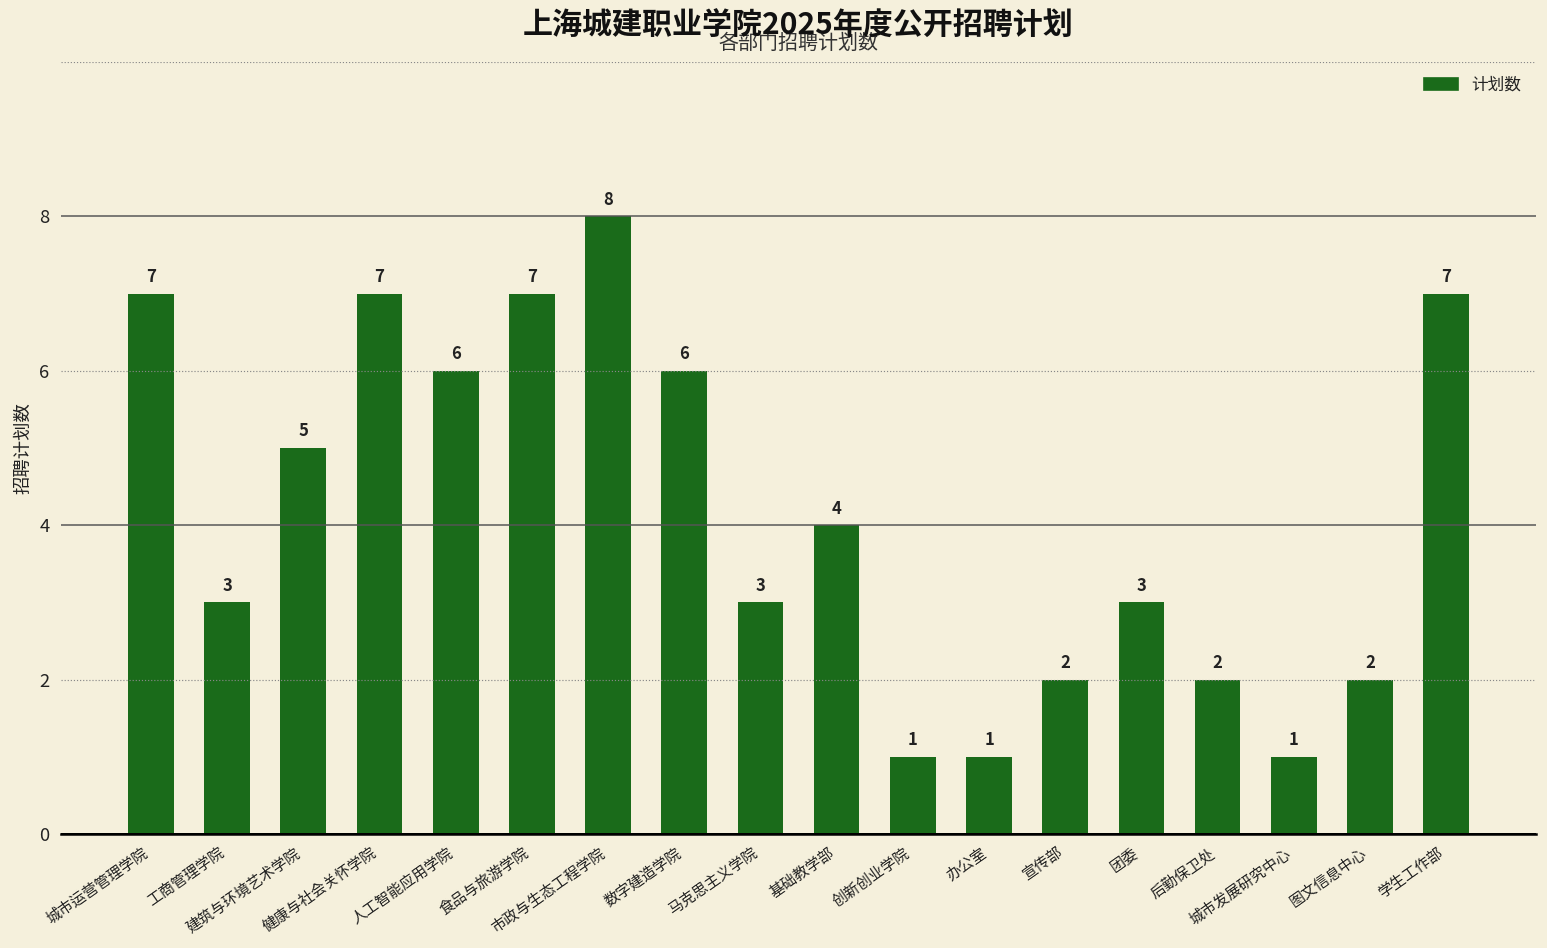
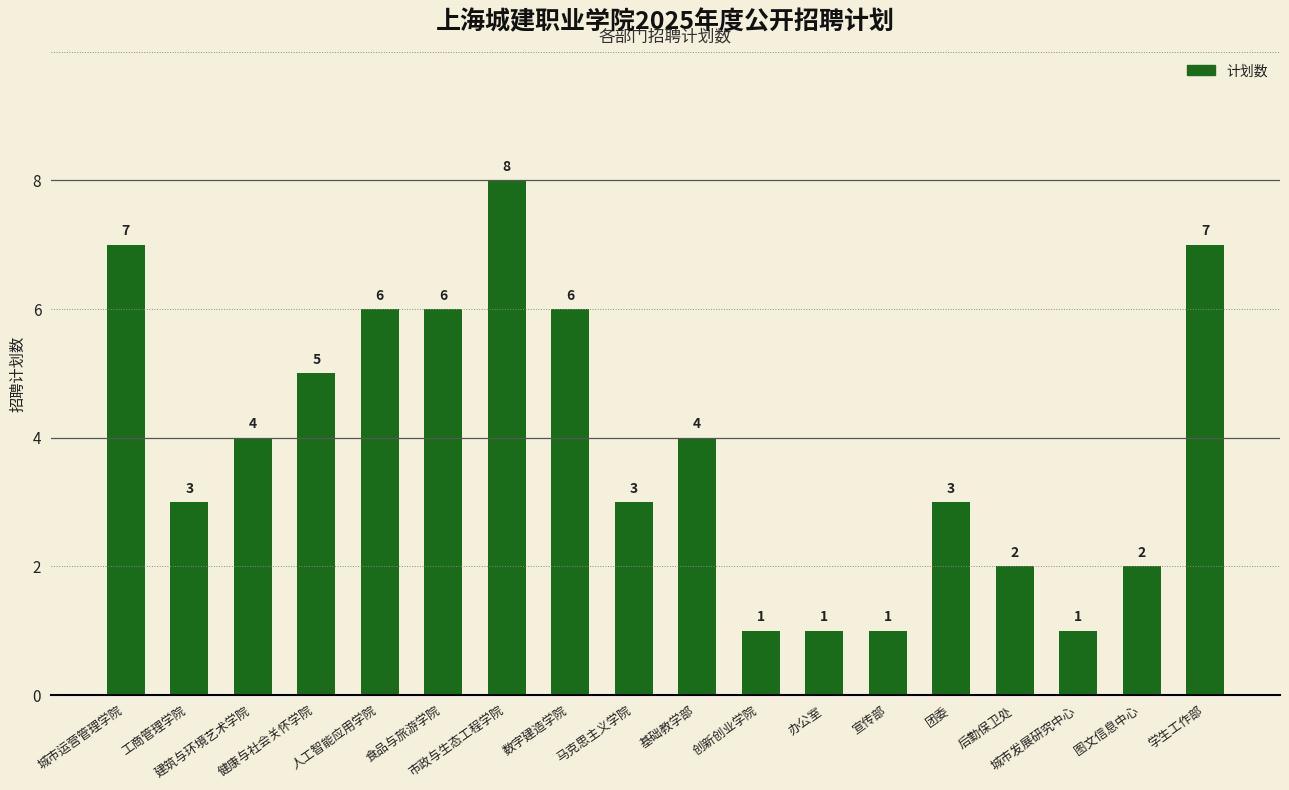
  {
    "城市运营管理学院": 7,
    "工商管理学院": 3,
-   "建筑与环境艺术学院": 5,
-   "健康与社会关怀学院": 7,
+   "建筑与环境艺术学院": 4,
+   "健康与社会关怀学院": 5,
    "人工智能应用学院": 6,
-   "食品与旅游学院": 7,
+   "食品与旅游学院": 6,
    "市政与生态工程学院": 8,
    "数字建造学院": 6,
    "马克思主义学院": 3,
    "基础教学部": 4,
    "创新创业学院": 1,
    "办公室": 1,
-   "宣传部": 2,
+   "宣传部": 1,
    "团委": 3,
    "后勤保卫处": 2,
    "城市发展研究中心": 1,
    "图文信息中心": 2,
    "学生工作部": 7
  }
